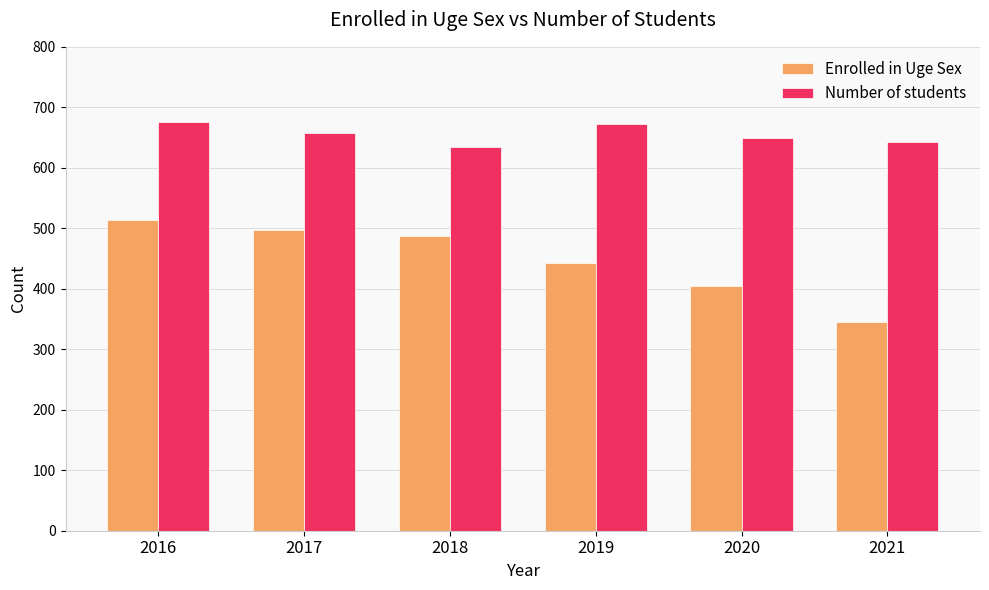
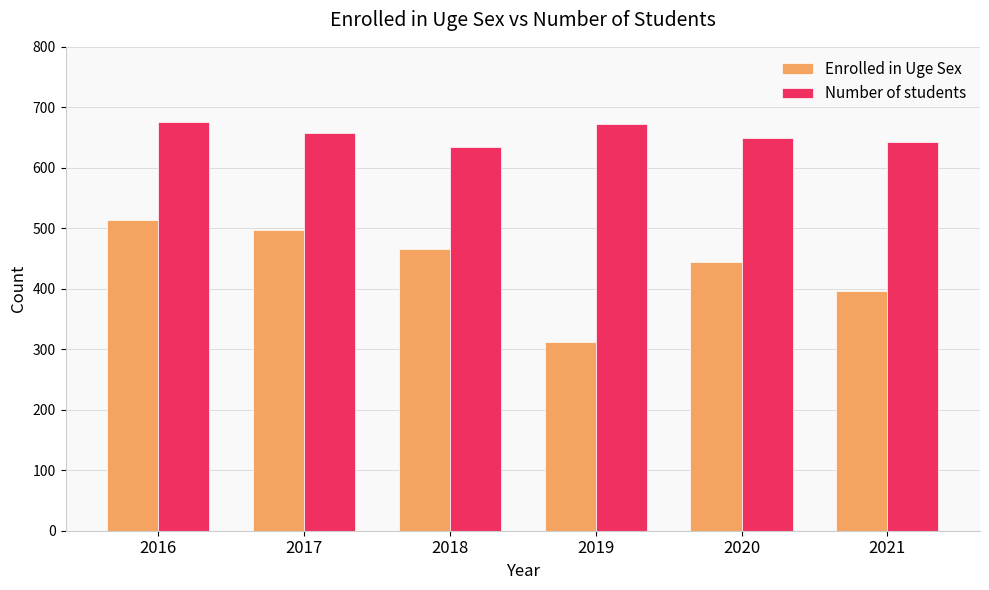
  {
    "Enrolled in Uge Sex": {
      "2016": 510,
      "2017": 500,
-     "2018": 490,
-     "2019": 440,
-     "2020": 410,
-     "2021": 350
+     "2018": 470,
+     "2019": 310,
+     "2020": 450,
+     "2021": 400
    },
    "Number of students": {
      "2016": 680,
      "2017": 660,
      "2018": 630,
      "2019": 670,
      "2020": 650,
      "2021": 640
    }
  }
